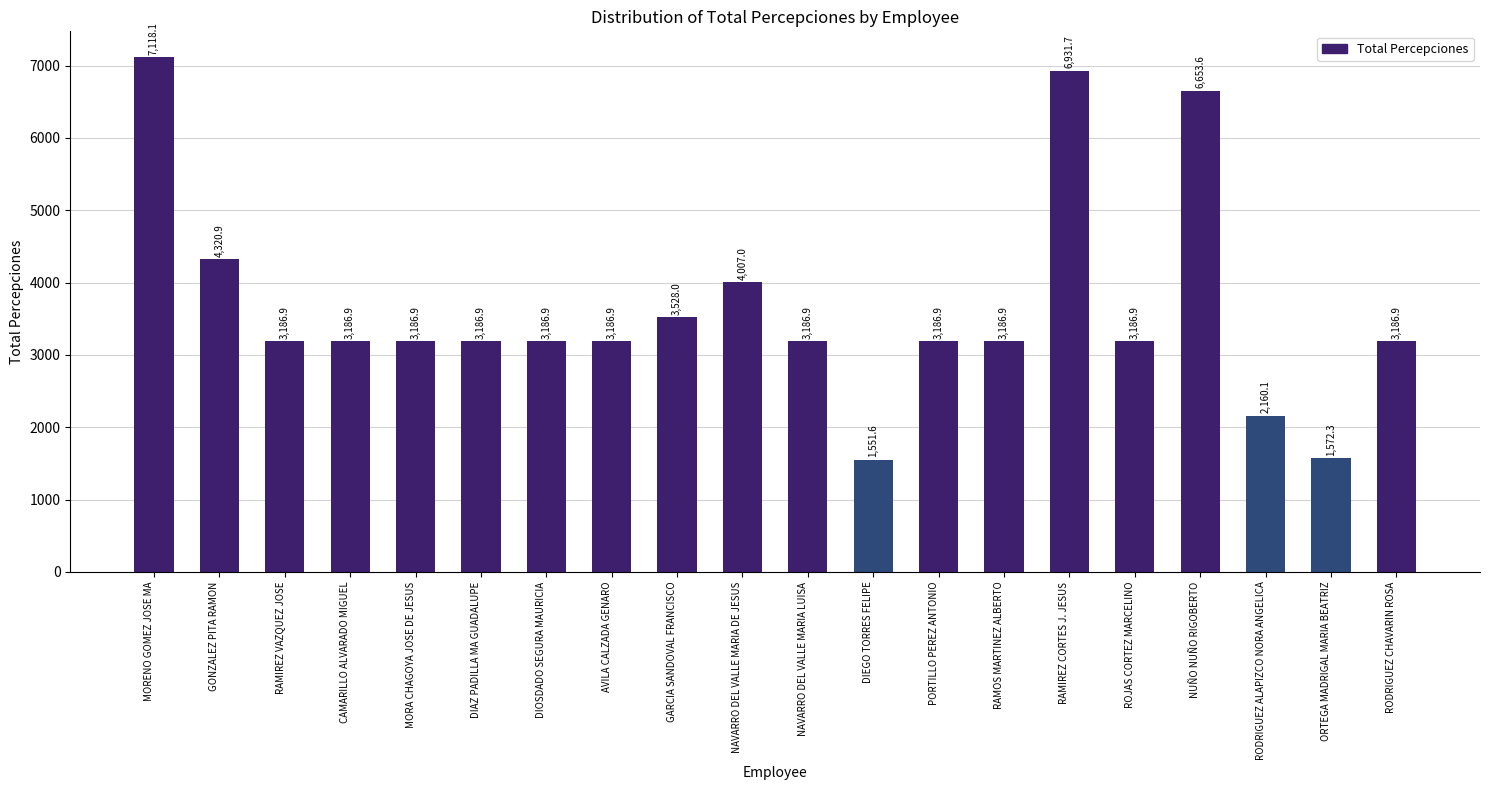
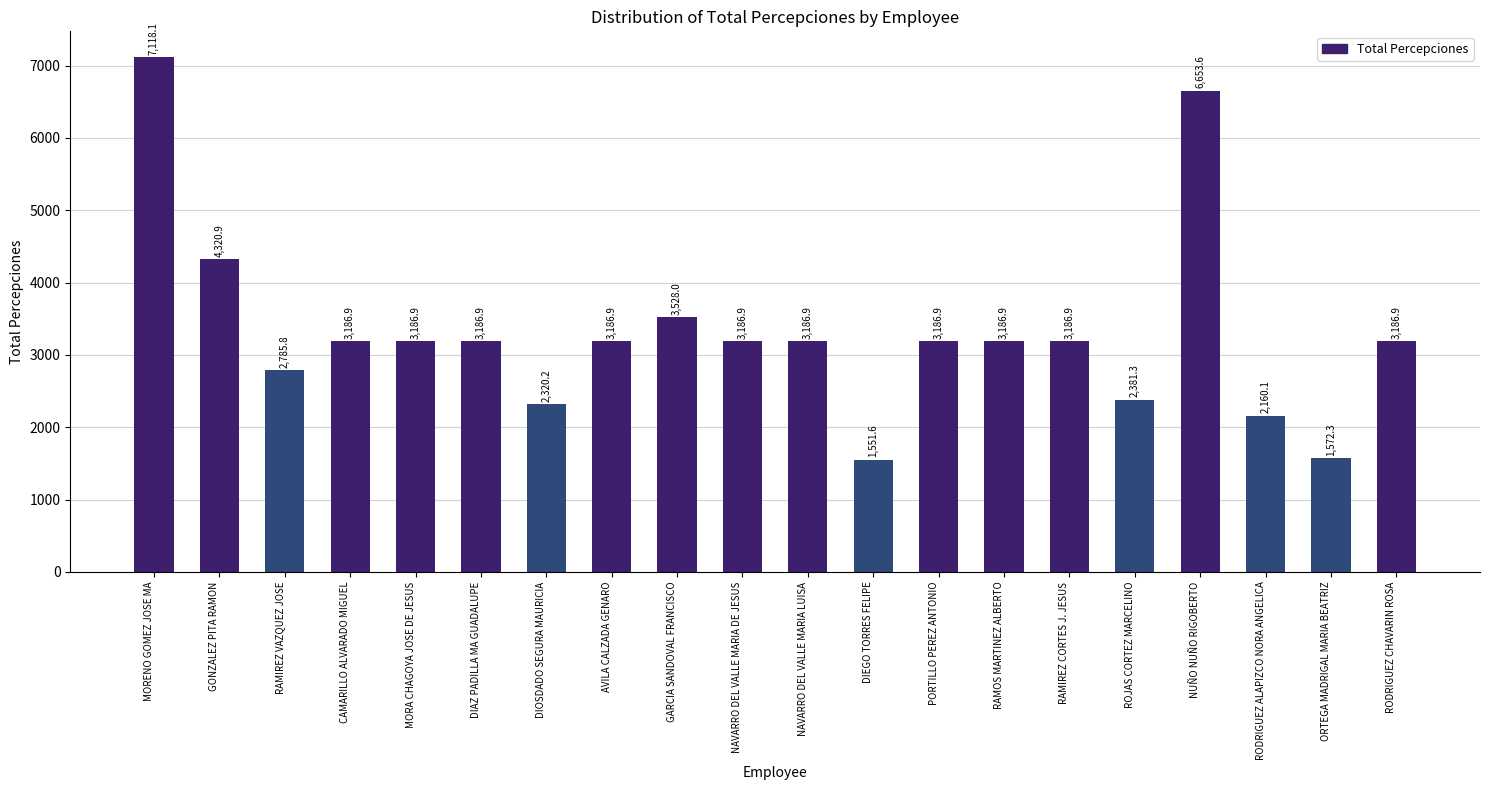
  {
    "MORENO GOMEZ JOSE MA": "7,118.1",
    "GONZALEZ PITA RAMON": "4,320.9",
-   "RAMIREZ VAZQUEZ JOSE": "3,186.9",
+   "RAMIREZ VAZQUEZ JOSE": "2,785.8",
    "CAMARILLO ALVARADO MIGUEL": "3,186.9",
    "MORA CHAGOYA JOSE DE JESUS": "3,186.9",
    "DIAZ PADILLA MA GUADALUPE": "3,186.9",
-   "DIOSDADO SEGURA MAURICIA": "3,186.9",
+   "DIOSDADO SEGURA MAURICIA": "2,320.2",
    "AVILA CALZADA GENARO": "3,186.9",
    "GARCIA SANDOVAL FRANCISCO": "3,528.0",
-   "NAVARRO DEL VALLE MARIA DE JESUS": "4,007.0",
+   "NAVARRO DEL VALLE MARIA DE JESUS": "3,186.9",
    "NAVARRO DEL VALLE MARIA LUISA": "3,186.9",
    "DIEGO TORRES FELIPE": "1,551.6",
    "PORTILLO PEREZ ANTONIO": "3,186.9",
    "RAMOS MARTINEZ ALBERTO": "3,186.9",
-   "RAMIREZ CORTES J. JESUS": "6,931.7",
-   "ROJAS CORTEZ MARCELINO": "3,186.9",
+   "RAMIREZ CORTES J. JESUS": "3,186.9",
+   "ROJAS CORTEZ MARCELINO": "2,381.3",
    "NUÑO NUÑO RIGOBERTO": "6,653.6",
    "RODRIGUEZ ALAPIZCO NORA ANGELICA": "2,160.1",
    "ORTEGA MADRIGAL MARIA BEATRIZ": "1,572.3",
    "RODRIGUEZ CHAVARIN ROSA": "3,186.9"
  }
